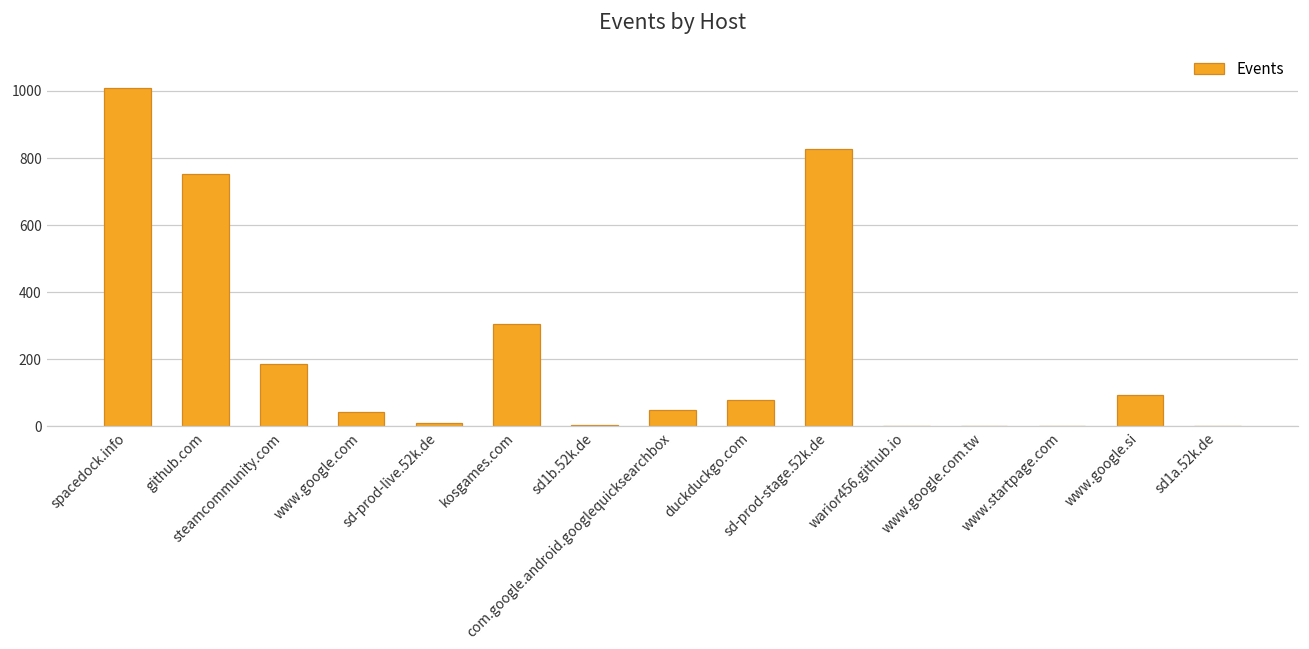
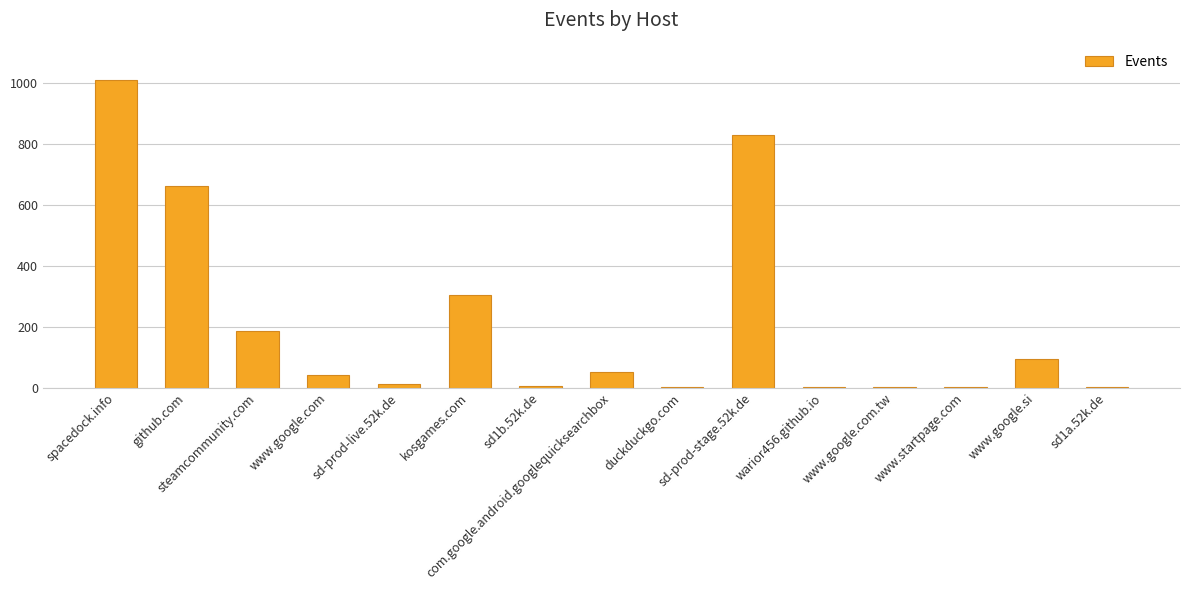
  {
    "spacedock.info": 1010,
-   "github.com": 750,
+   "github.com": 660,
    "steamcommunity.com": 190,
    "www.google.com": 40,
    "sd-prod-live.52k.de": 10,
    "kosgames.com": 300,
    "com.google.android.googlequicksearchbox": 50,
-   "duckduckgo.com": 80,
+   "duckduckgo.com": 0,
    "sd-prod-stage.52k.de": 830,
    "www.google.si": 90
  }
